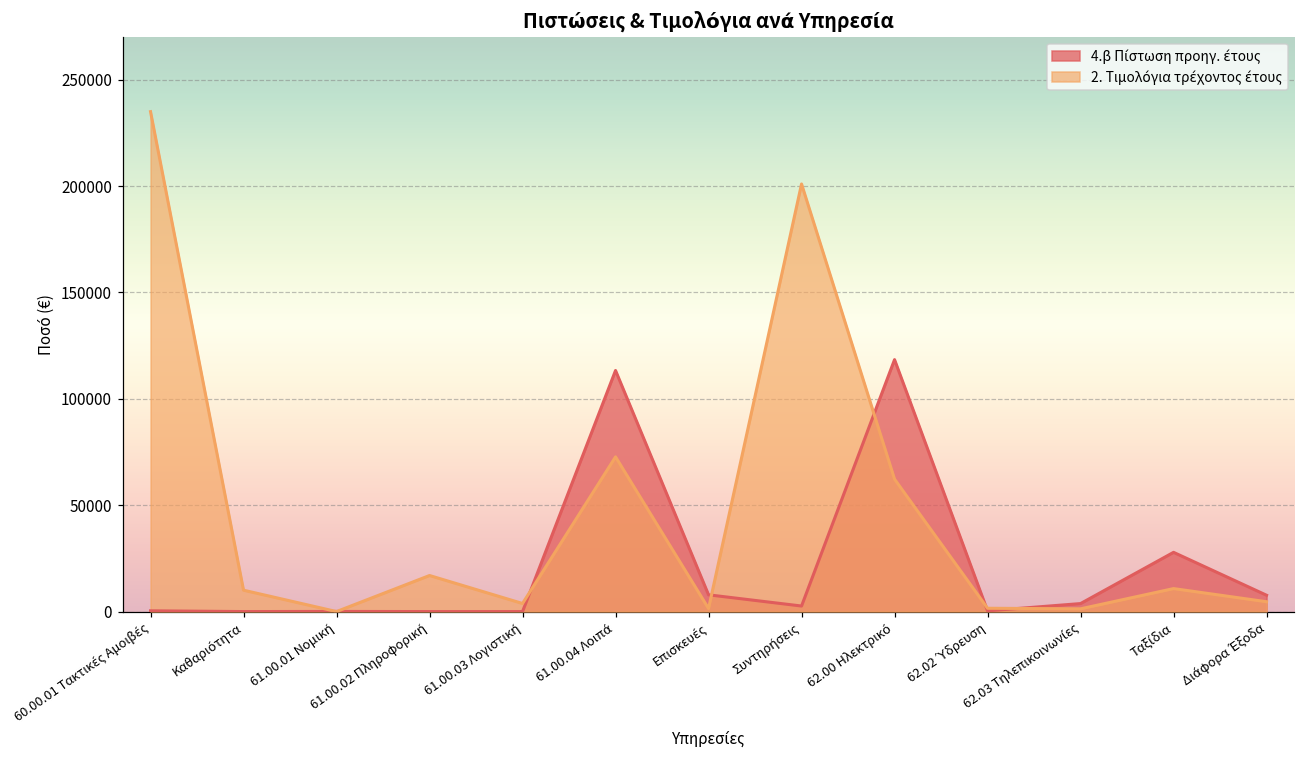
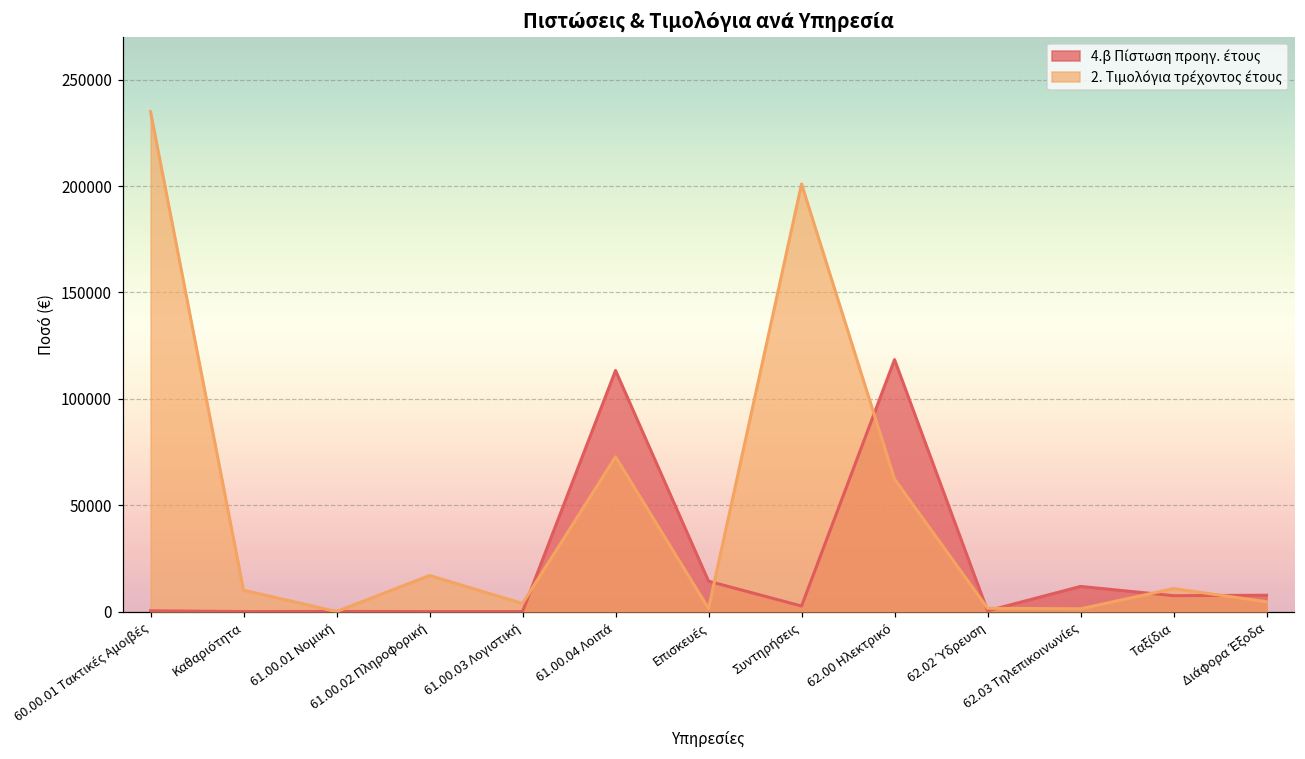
  {
    "4.β Πίστωση προηγ. έτους": {
      "60.00.01 Τακτικές Αμοιβές": 0,
      "Καθαριότητα": 0,
      "61.00.02 Πληροφορική": 0,
      "61.00.03 Λογιστική": 0,
      "61.00.04 Λοιπά": 113000,
-     "Επισκευές": 8000,
+     "Επισκευές": 14000,
      "Συντηρήσεις": 3000,
      "62.00 Ηλεκτρικό": 118000,
-     "62.03 Τηλεπικοινωνίες": 4000,
-     "Ταξίδια": 28000,
+     "62.03 Τηλεπικοινωνίες": 12000,
+     "Ταξίδια": 7000,
      "Διάφορα Έξοδα": 8000
    },
    "2. Τιμολόγια τρέχοντος έτους": {
      "60.00.01 Τακτικές Αμοιβές": 235000,
      "Καθαριότητα": 10000,
      "61.00.02 Πληροφορική": 17000,
      "61.00.03 Λογιστική": 4000,
      "61.00.04 Λοιπά": 73000,
      "Επισκευές": 1000,
      "Συντηρήσεις": 201000,
      "62.00 Ηλεκτρικό": 62000,
      "62.03 Τηλεπικοινωνίες": 1000,
      "Ταξίδια": 11000,
      "Διάφορα Έξοδα": 5000
    }
  }
